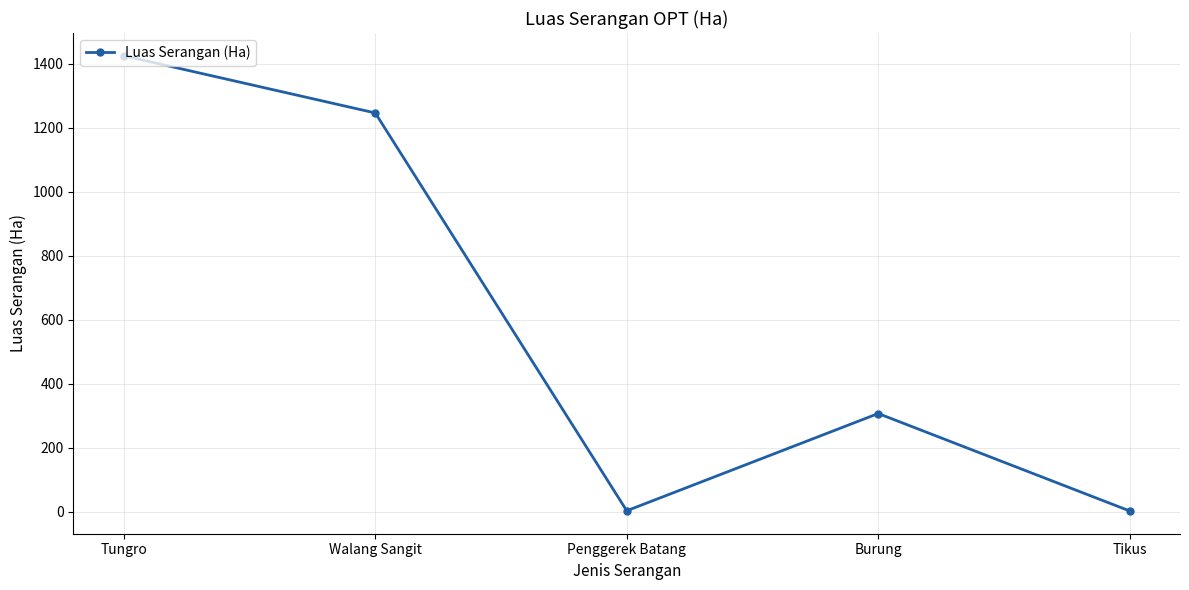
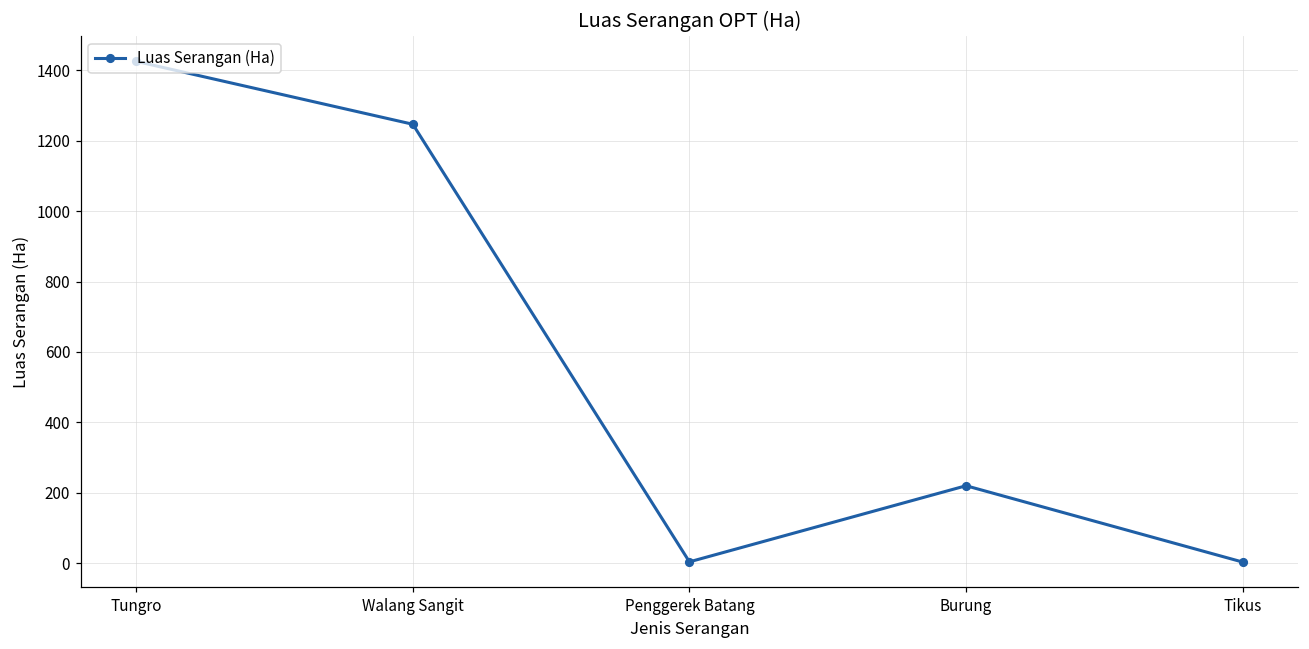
  {
    "Walang Sangit": 1250,
    "Penggerek Batang": 0,
-   "Burung": 310,
+   "Burung": 220,
    "Tikus": 0
  }
